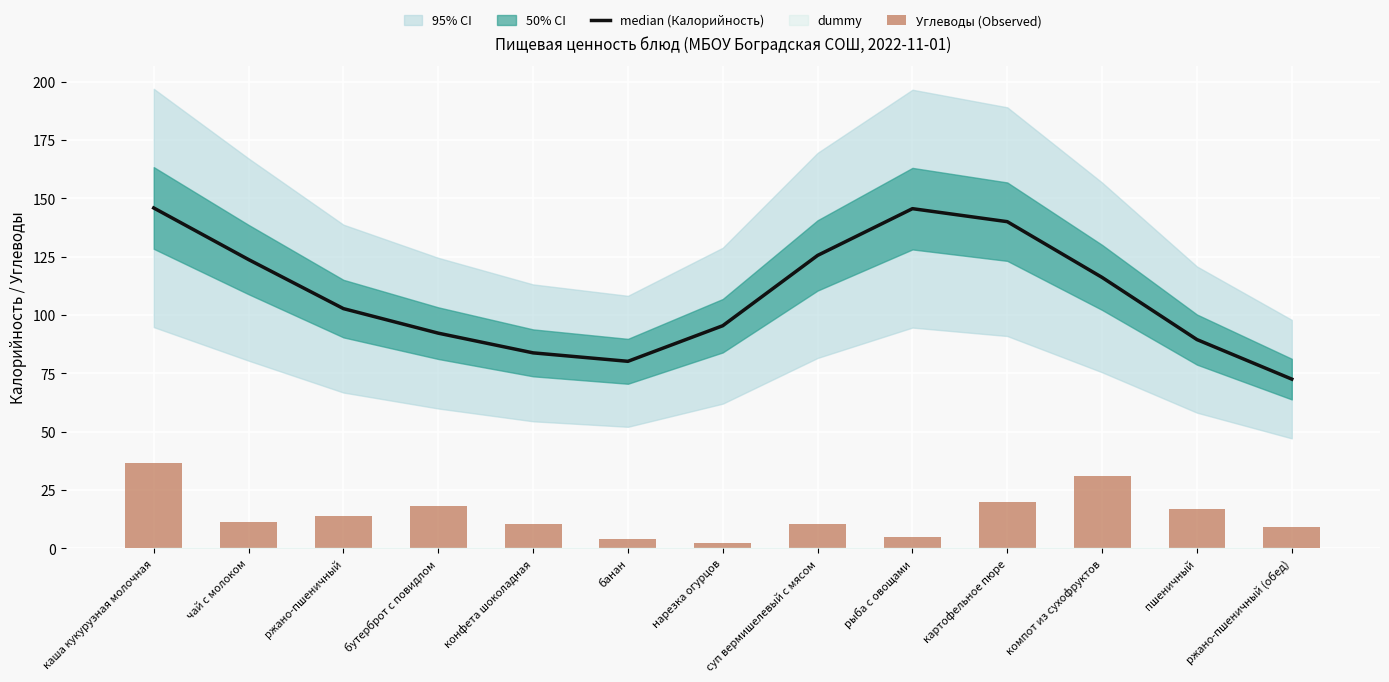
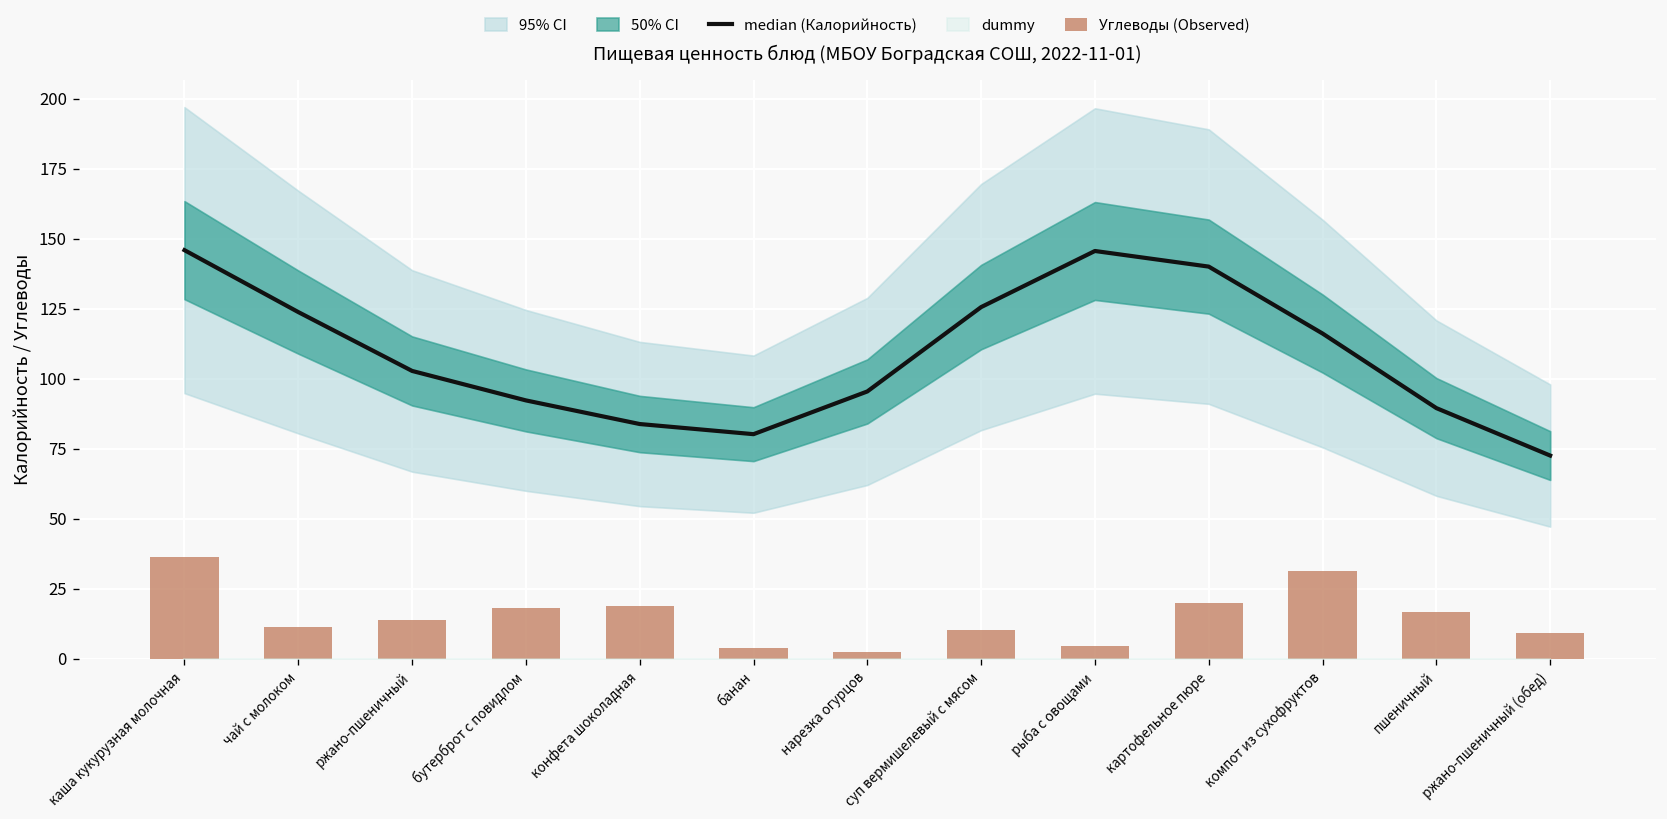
  {
    "median (Калорийность)": {
      "каша кукурузная молочная": 146,
      "чай с молоком": 124,
      "ржано-пшеничный": 103,
      "бутерброт с повидлом": 92,
      "конфета шоколадная": 84,
      "банан": 80,
      "нарезка огурцов": 95,
      "суп вермишелевый с мясом": 126,
      "рыба с овощами": 146,
      "картофельное пюре": 140,
      "компот из сухофруктов": 116,
      "пшеничный": 89,
      "ржано-пшеничный (обед)": 73
    },
    "Углеводы (Observed)": {
      "каша кукурузная молочная": 36,
      "чай с молоком": 11,
      "ржано-пшеничный": 14,
      "бутерброт с повидлом": 18,
-     "конфета шоколадная": 11,
+     "конфета шоколадная": 19,
      "банан": 4,
      "нарезка огурцов": 2,
      "суп вермишелевый с мясом": 10,
      "рыба с овощами": 5,
      "картофельное пюре": 20,
      "компот из сухофруктов": 31,
      "пшеничный": 17,
      "ржано-пшеничный (обед)": 9
    }
  }
